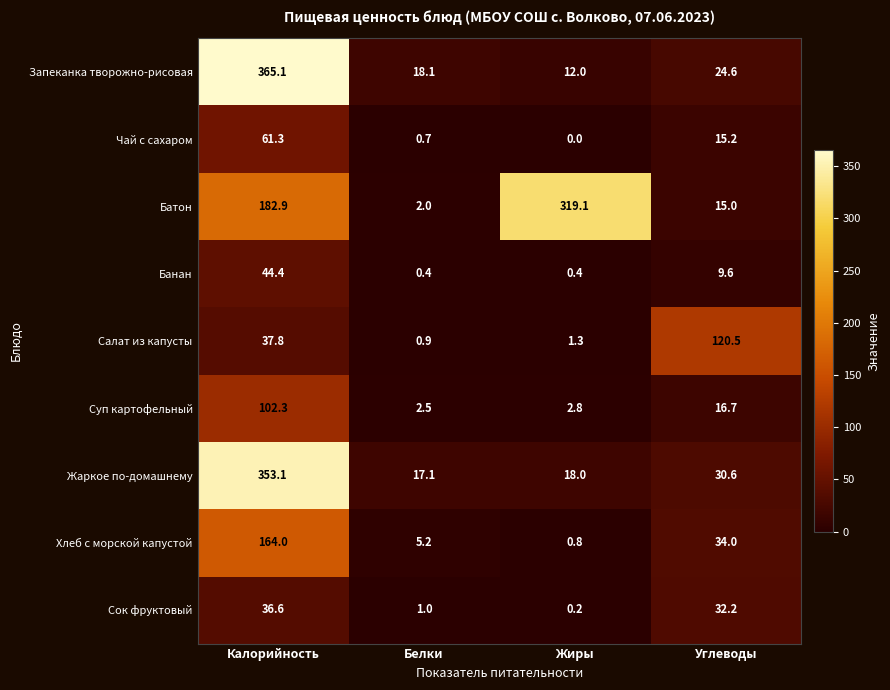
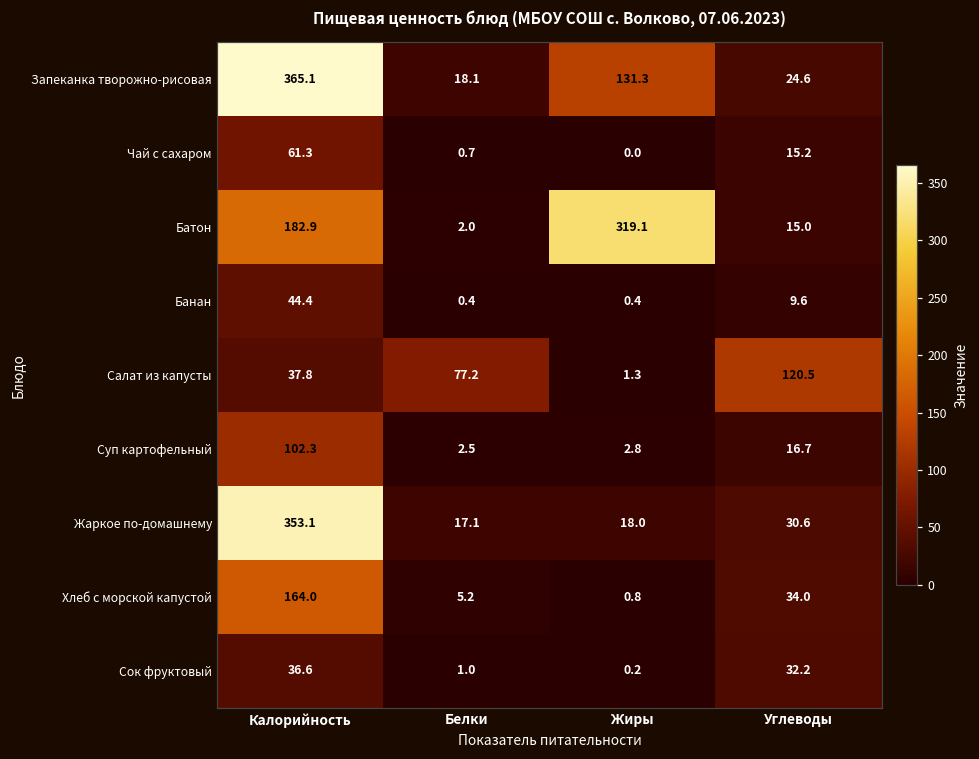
  {
    "Запеканка творожно-рисовая": {
      "Калорийность": 365.1,
      "Белки": 18.1,
-     "Жиры": 12.0,
+     "Жиры": 131.3,
      "Углеводы": 24.6
    },
    "Чай с сахаром": {
      "Калорийность": 61.3,
      "Белки": 0.7,
      "Жиры": 0.0,
      "Углеводы": 15.2
    },
    "Батон": {
      "Калорийность": 182.9,
      "Белки": 2.0,
      "Жиры": 319.1,
      "Углеводы": 15.0
    },
    "Банан": {
      "Калорийность": 44.4,
      "Белки": 0.4,
      "Жиры": 0.4,
      "Углеводы": 9.6
    },
    "Салат из капусты": {
      "Калорийность": 37.8,
-     "Белки": 0.9,
+     "Белки": 77.2,
      "Жиры": 1.3,
      "Углеводы": 120.5
    },
    "Суп картофельный": {
      "Калорийность": 102.3,
      "Белки": 2.5,
      "Жиры": 2.8,
      "Углеводы": 16.7
    },
    "Жаркое по-домашнему": {
      "Калорийность": 353.1,
      "Белки": 17.1,
      "Жиры": 18.0,
      "Углеводы": 30.6
    },
    "Хлеб с морской капустой": {
      "Калорийность": 164.0,
      "Белки": 5.2,
      "Жиры": 0.8,
      "Углеводы": 34.0
    },
    "Сок фруктовый": {
      "Калорийность": 36.6,
      "Белки": 1.0,
      "Жиры": 0.2,
      "Углеводы": 32.2
    }
  }
